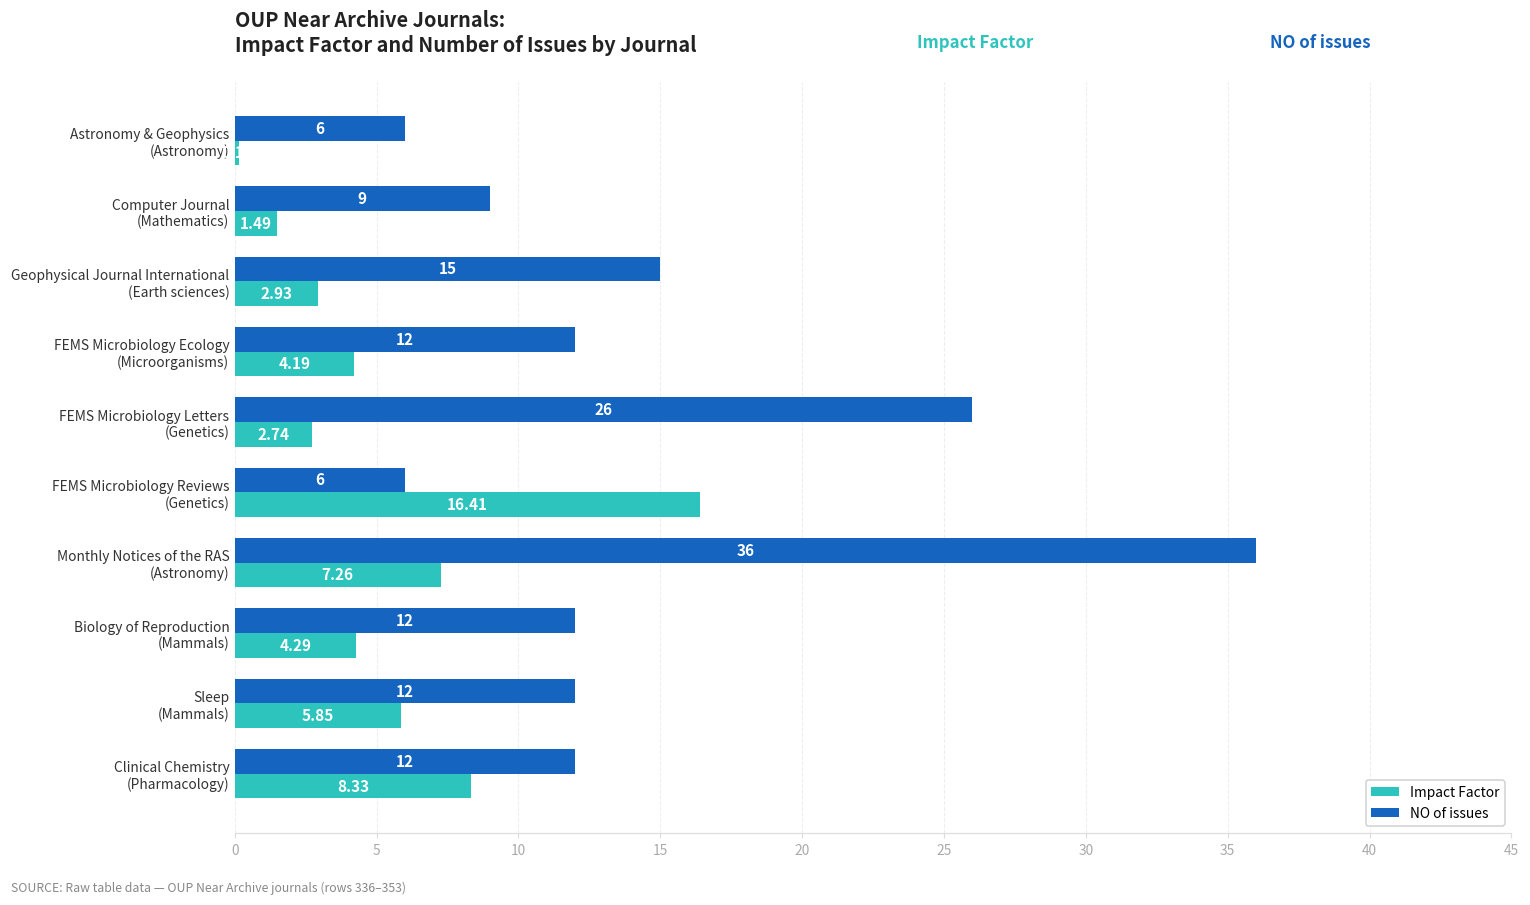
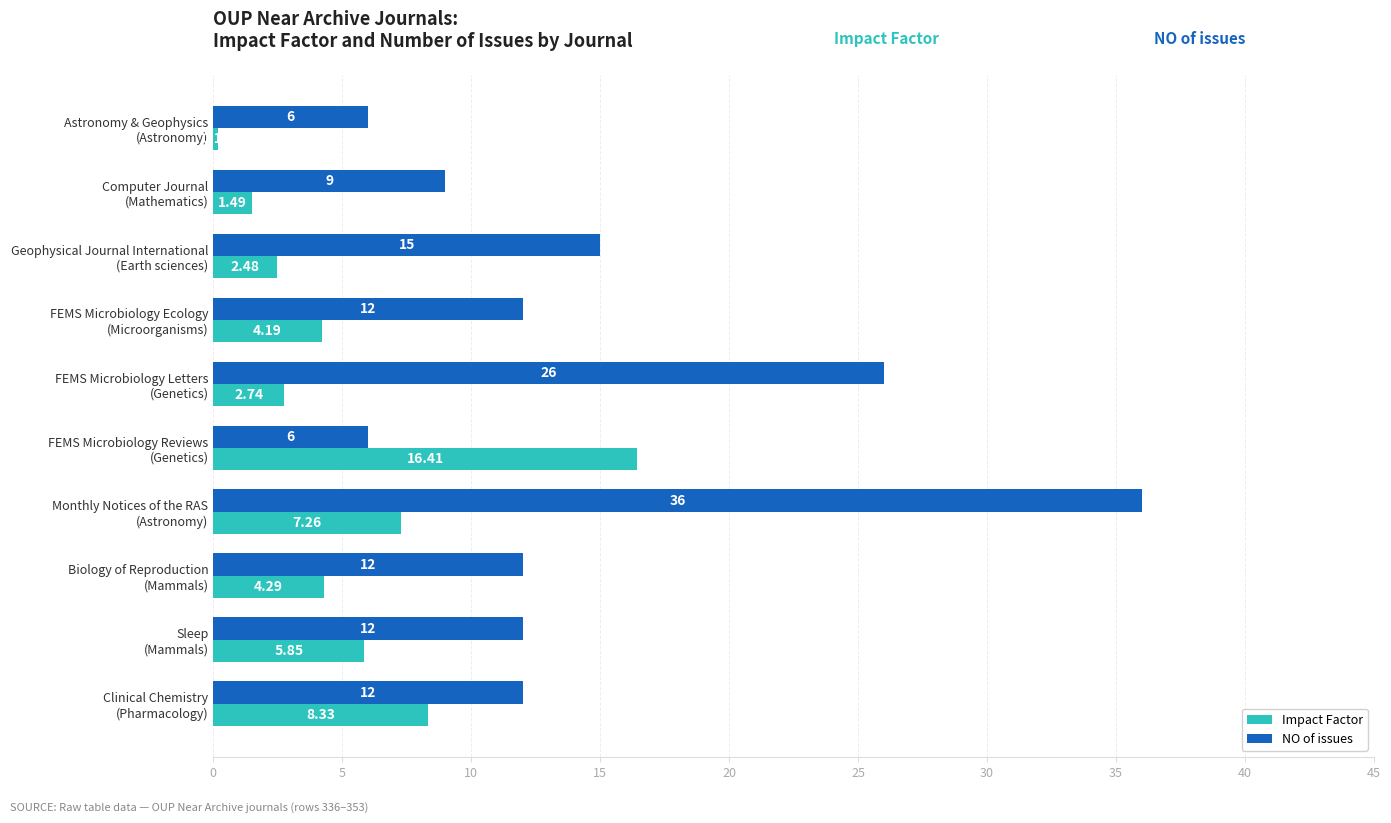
  {
    "Impact Factor": {
      "Computer Journal (Mathematics)": 1.49,
-     "Geophysical Journal International (Earth sciences)": 2.93,
+     "Geophysical Journal International (Earth sciences)": 2.48,
      "FEMS Microbiology Ecology (Microorganisms)": 4.19,
      "FEMS Microbiology Letters (Genetics)": 2.74,
      "FEMS Microbiology Reviews (Genetics)": 16.41,
      "Monthly Notices of the RAS (Astronomy)": 7.26,
      "Biology of Reproduction (Mammals)": 4.29,
      "Sleep (Mammals)": 5.85,
      "Clinical Chemistry (Pharmacology)": 8.33
    },
    "NO of issues": {
      "Astronomy & Geophysics (Astronomy)": 6,
      "Computer Journal (Mathematics)": 9,
      "Geophysical Journal International (Earth sciences)": 15,
      "FEMS Microbiology Ecology (Microorganisms)": 12,
      "FEMS Microbiology Letters (Genetics)": 26,
      "FEMS Microbiology Reviews (Genetics)": 6,
      "Monthly Notices of the RAS (Astronomy)": 36,
      "Biology of Reproduction (Mammals)": 12,
      "Sleep (Mammals)": 12,
      "Clinical Chemistry (Pharmacology)": 12
    }
  }
